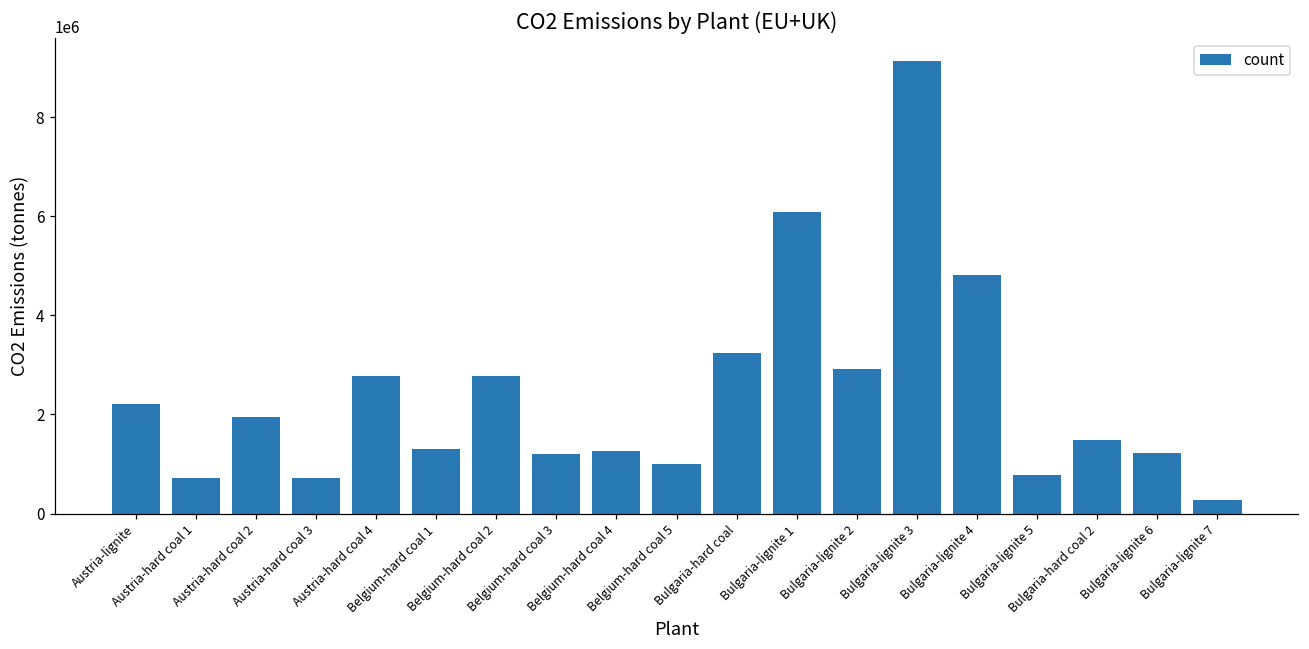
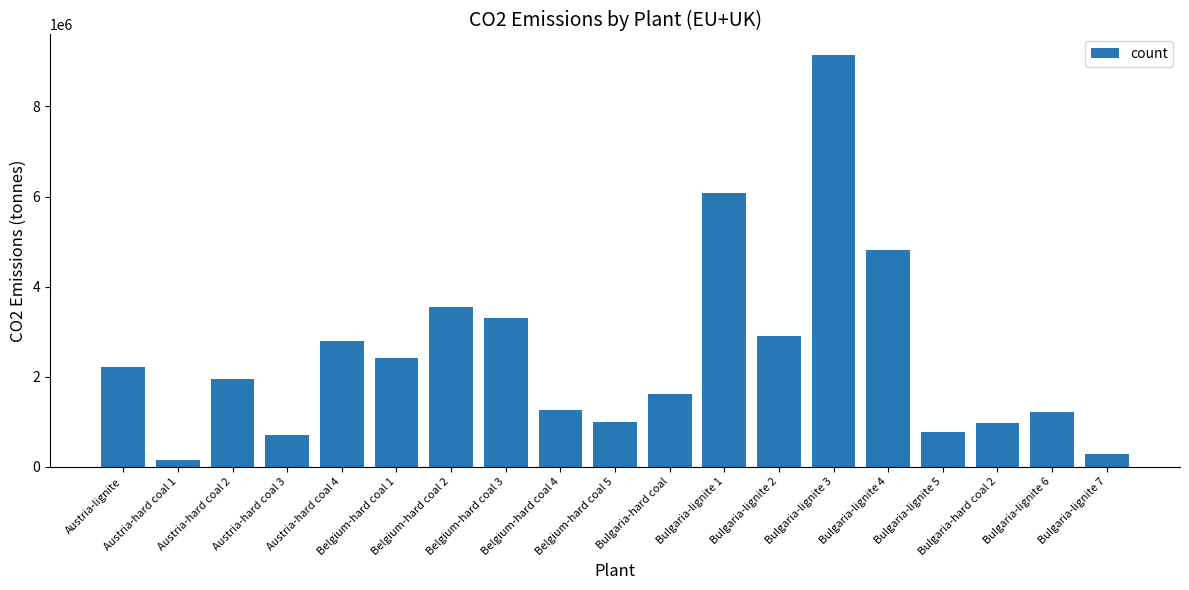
  {
    "Austria-lignite": 2200000,
-   "Austria-hard coal 1": 700000,
+   "Austria-hard coal 1": 200000,
    "Austria-hard coal 2": 1900000,
    "Austria-hard coal 3": 700000,
    "Austria-hard coal 4": 2800000,
-   "Belgium-hard coal 1": 1300000,
-   "Belgium-hard coal 2": 2800000,
-   "Belgium-hard coal 3": 1200000,
+   "Belgium-hard coal 1": 2400000,
+   "Belgium-hard coal 2": 3500000,
+   "Belgium-hard coal 3": 3300000,
    "Belgium-hard coal 4": 1300000,
    "Belgium-hard coal 5": 1000000,
-   "Bulgaria-hard coal": 3200000,
+   "Bulgaria-hard coal": 1600000,
    "Bulgaria-lignite 1": 6100000,
    "Bulgaria-lignite 2": 2900000,
    "Bulgaria-lignite 3": 9100000,
    "Bulgaria-lignite 4": 4800000,
    "Bulgaria-lignite 5": 800000,
-   "Bulgaria-hard coal 2": 1500000,
+   "Bulgaria-hard coal 2": 1000000,
    "Bulgaria-lignite 6": 1200000,
    "Bulgaria-lignite 7": 300000
  }
